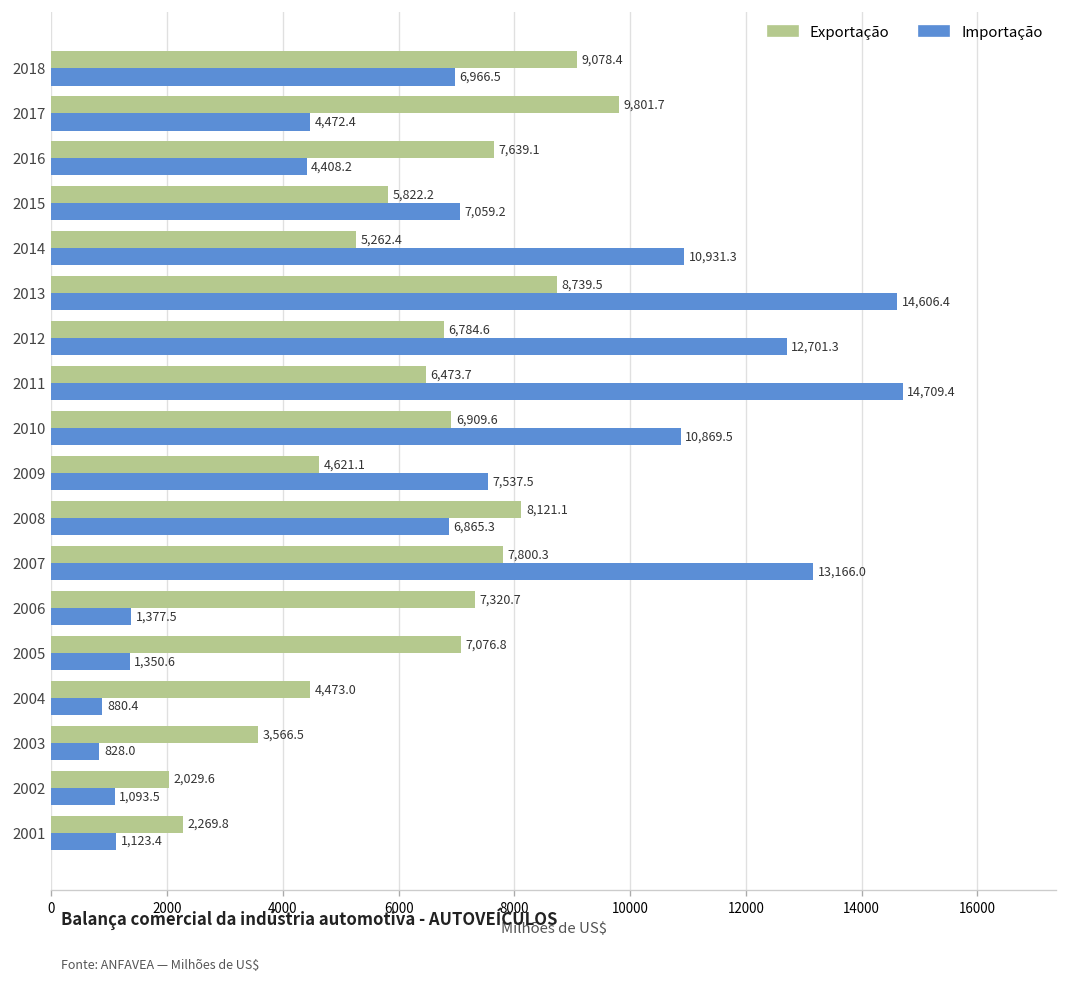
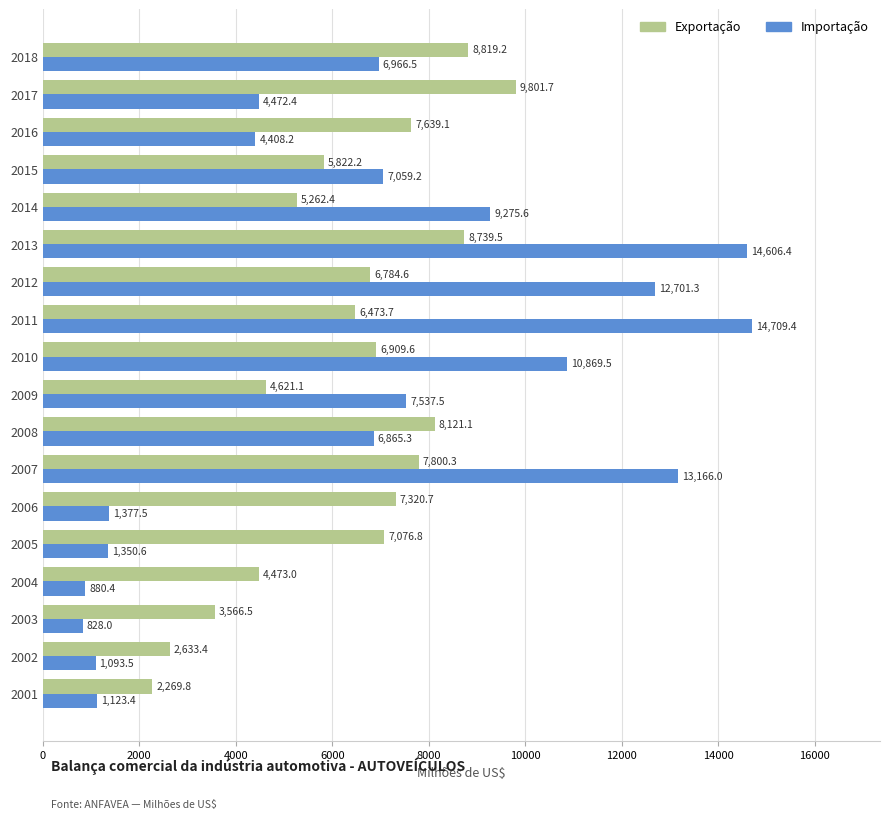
  {
    "Exportação": {
-     "2018": "9,078.4",
+     "2018": "8,819.2",
      "2017": "9,801.7",
      "2016": "7,639.1",
      "2015": "5,822.2",
      "2014": "5,262.4",
      "2013": "8,739.5",
      "2012": "6,784.6",
      "2011": "6,473.7",
      "2010": "6,909.6",
      "2009": "4,621.1",
      "2008": "8,121.1",
      "2007": "7,800.3",
      "2006": "7,320.7",
      "2005": "7,076.8",
      "2004": "4,473.0",
      "2003": "3,566.5",
-     "2002": "2,029.6",
+     "2002": "2,633.4",
      "2001": "2,269.8"
    },
    "Importação": {
      "2018": "6,966.5",
      "2017": "4,472.4",
      "2016": "4,408.2",
      "2015": "7,059.2",
-     "2014": "10,931.3",
+     "2014": "9,275.6",
      "2013": "14,606.4",
      "2012": "12,701.3",
      "2011": "14,709.4",
      "2010": "10,869.5",
      "2009": "7,537.5",
      "2008": "6,865.3",
      "2007": "13,166.0",
      "2006": "1,377.5",
      "2005": "1,350.6",
      "2004": "880.4",
      "2003": "828.0",
      "2002": "1,093.5",
      "2001": "1,123.4"
    }
  }
